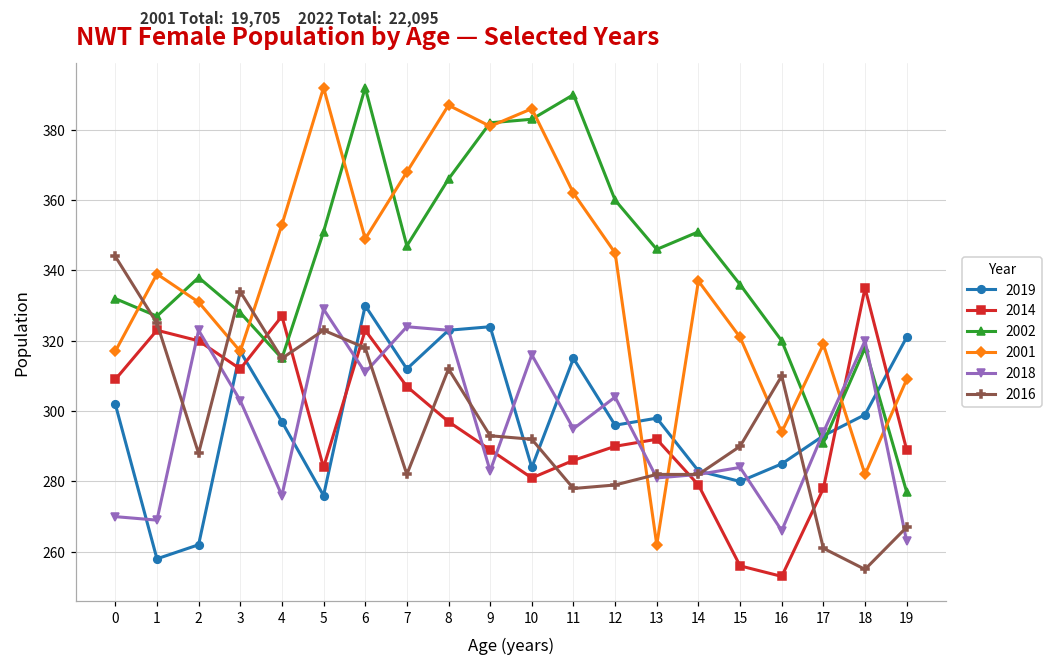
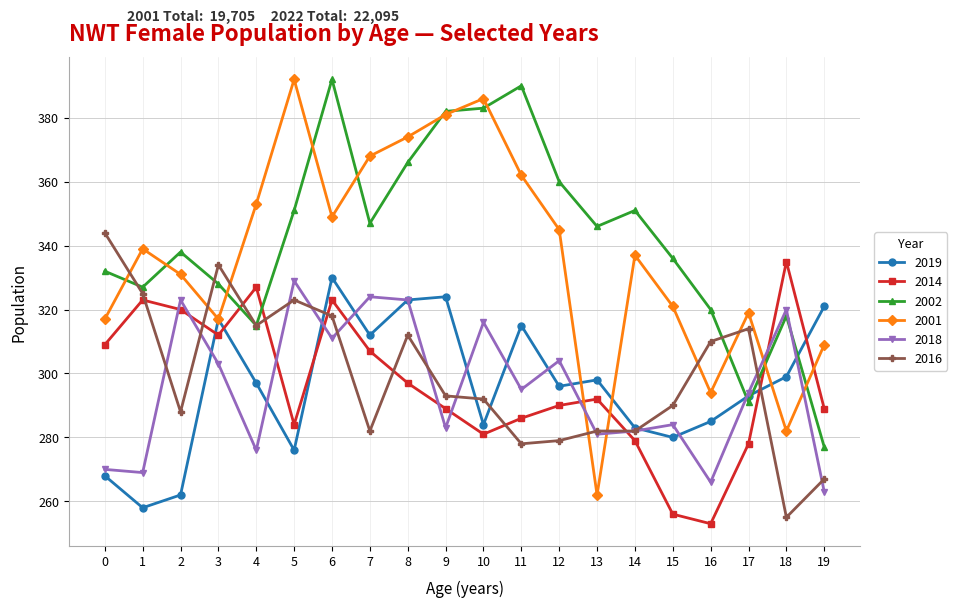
  {
    "2019": {
-     "0": 302,
+     "0": 268,
      "1": 258,
      "2": 262,
      "4": 297,
      "5": 276,
      "6": 330,
      "7": 312,
      "9": 324,
      "10": 284,
      "11": 315,
      "12": 296,
      "13": 298,
      "14": 283,
      "15": 280,
      "16": 285,
      "17": 293,
      "18": 299,
      "19": 321
    },
    "2014": {
      "0": 309,
      "1": 323,
      "2": 320,
      "3": 312,
      "4": 327,
      "5": 284,
      "6": 323,
      "7": 307,
      "8": 297,
      "9": 289,
      "10": 281,
      "11": 286,
      "12": 290,
      "13": 292,
      "14": 279,
      "15": 256,
      "16": 253,
      "17": 278,
      "18": 335,
      "19": 289
    },
    "2002": {
      "0": 332,
      "1": 327,
      "2": 338,
      "3": 328,
      "5": 351,
      "6": 392,
      "7": 347,
      "8": 366,
      "9": 382,
      "10": 383,
      "11": 390,
      "12": 360,
      "13": 346,
      "14": 351,
      "15": 336,
      "16": 320,
      "17": 291,
      "18": 318,
      "19": 277
    },
    "2001": {
      "0": 317,
      "1": 339,
      "2": 331,
      "4": 353,
      "5": 392,
      "6": 349,
      "7": 368,
-     "8": 387,
+     "8": 374,
      "9": 381,
      "10": 386,
      "11": 362,
      "12": 345,
      "13": 262,
      "14": 337,
      "15": 321,
      "16": 294,
      "17": 319,
      "18": 282,
      "19": 309
    },
    "2018": {
      "0": 270,
      "1": 269,
      "2": 323,
      "3": 303,
      "4": 276,
      "5": 329,
      "6": 311,
      "7": 324,
      "9": 283,
      "10": 316,
      "11": 295,
      "12": 304,
      "13": 281,
      "15": 284,
      "16": 266,
      "17": 294,
      "18": 320,
      "19": 263
    },
    "2016": {
      "0": 344,
      "1": 325,
      "2": 288,
      "3": 334,
      "5": 323,
      "6": 318,
      "7": 282,
      "8": 312,
      "9": 293,
      "10": 292,
      "11": 278,
      "12": 279,
      "13": 282,
      "15": 290,
      "16": 310,
-     "17": 261,
+     "17": 314,
      "18": 255,
      "19": 267
    }
  }
